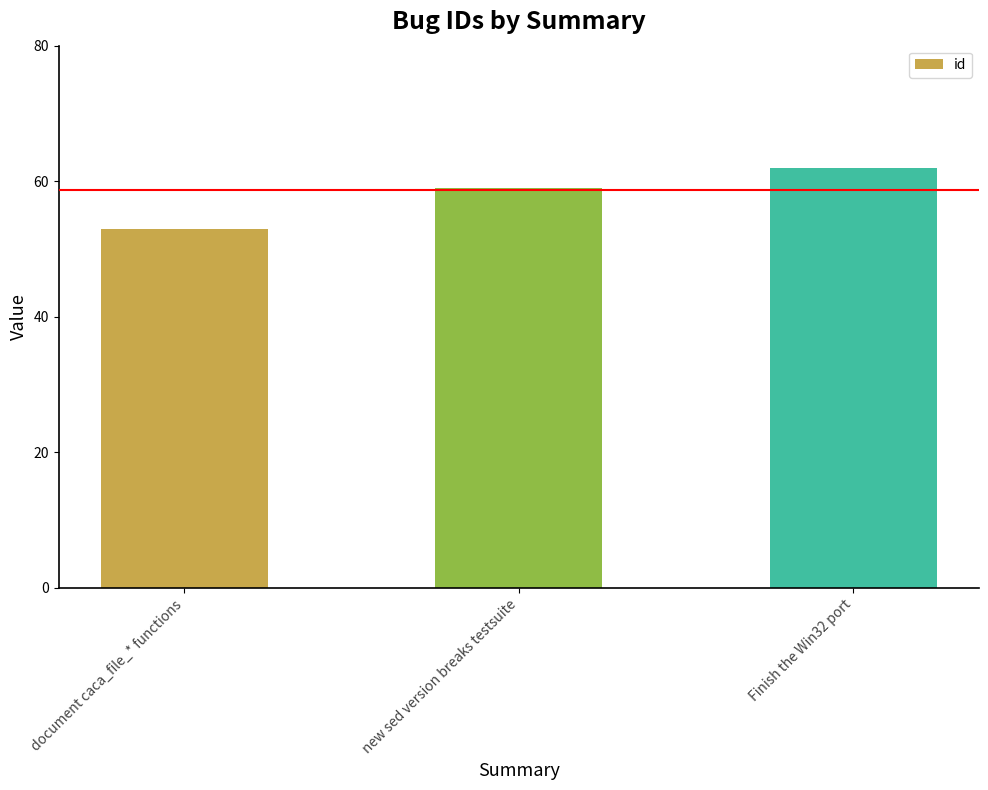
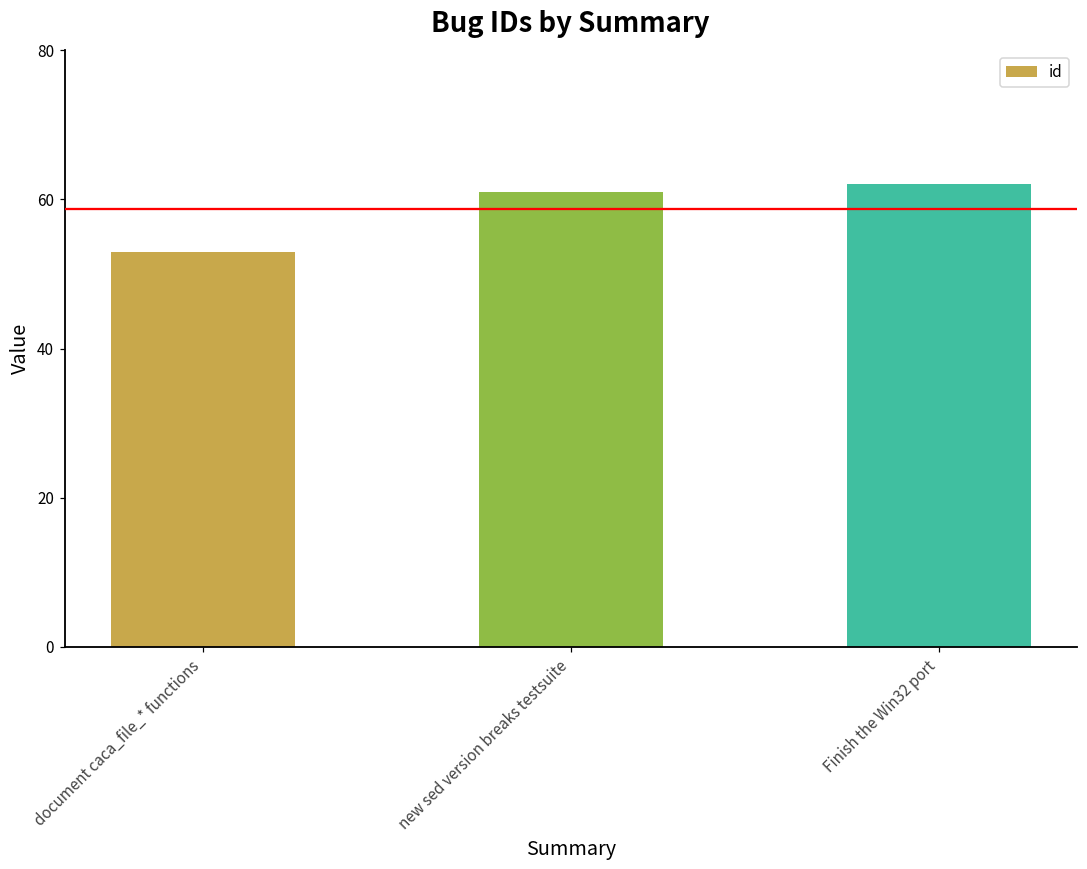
  {
    "document caca_file_* functions": 53,
-   "new sed version breaks testsuite": 59,
+   "new sed version breaks testsuite": 61,
    "Finish the Win32 port": 62
  }
